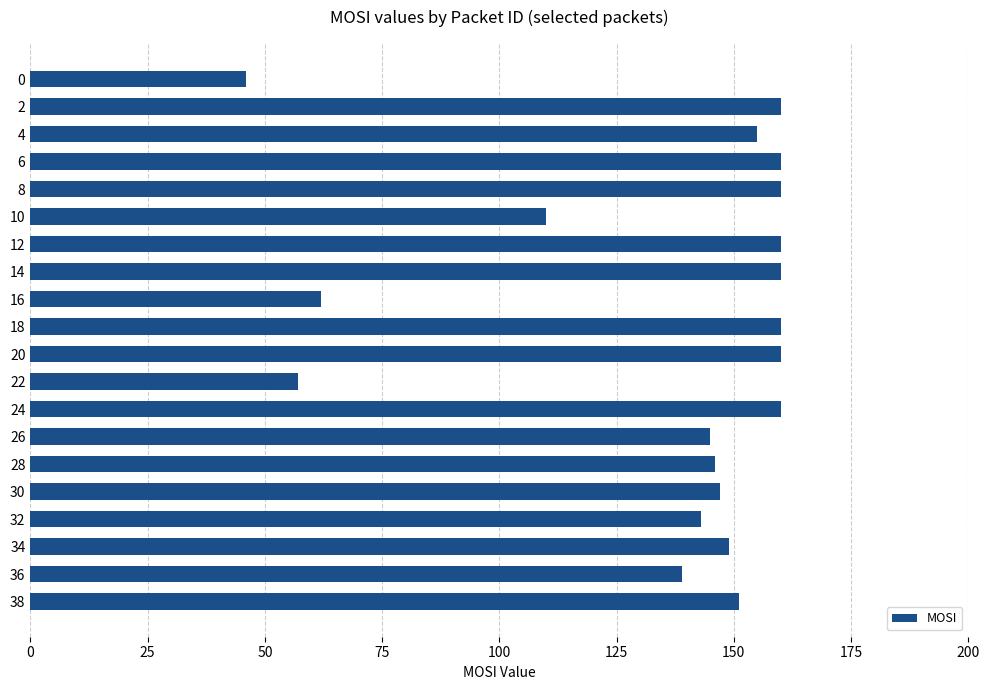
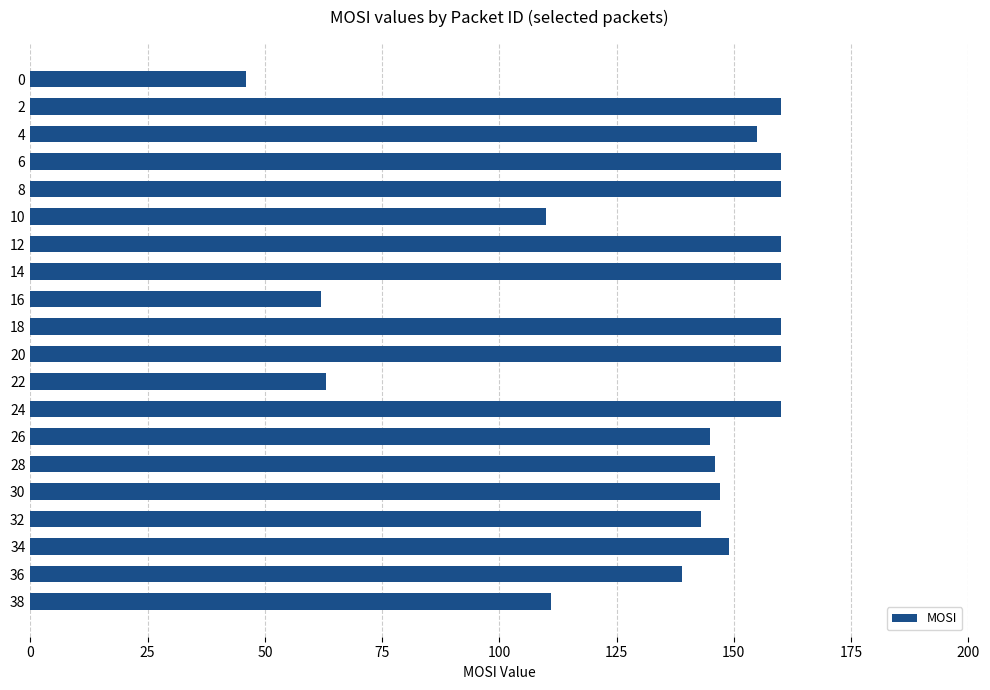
  {
    "0": 46,
    "2": 160,
    "4": 155,
    "6": 160,
    "8": 160,
    "10": 110,
    "12": 160,
    "14": 160,
    "16": 62,
    "18": 160,
    "20": 160,
-   "22": 57,
+   "22": 63,
    "24": 160,
    "26": 145,
    "28": 146,
    "30": 147,
    "32": 143,
    "34": 149,
    "36": 139,
-   "38": 151
+   "38": 111
  }
